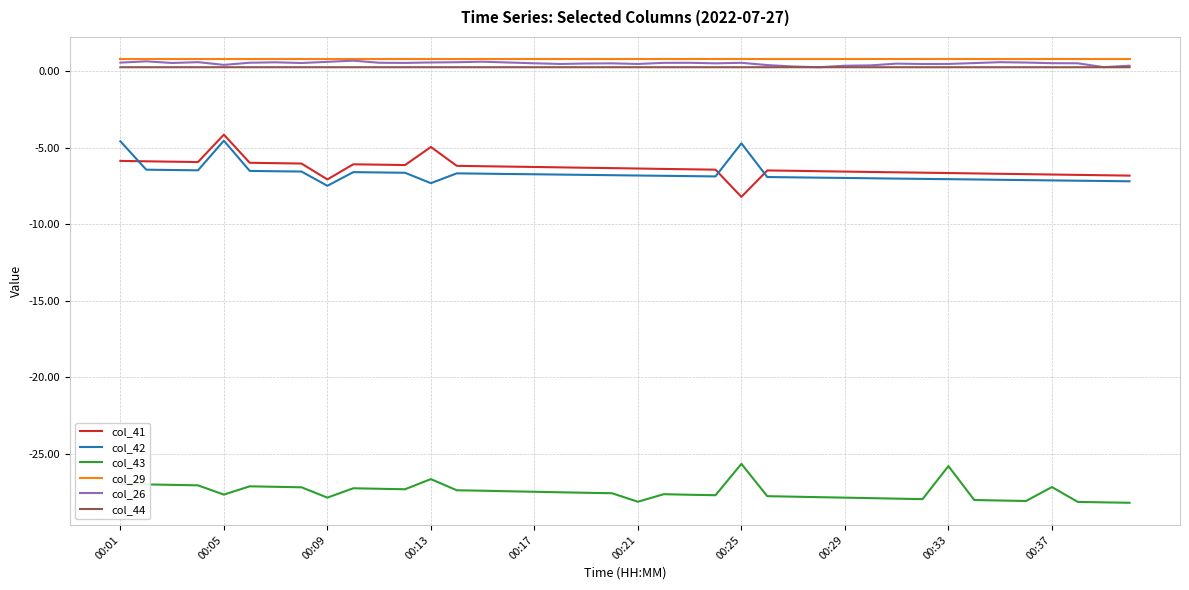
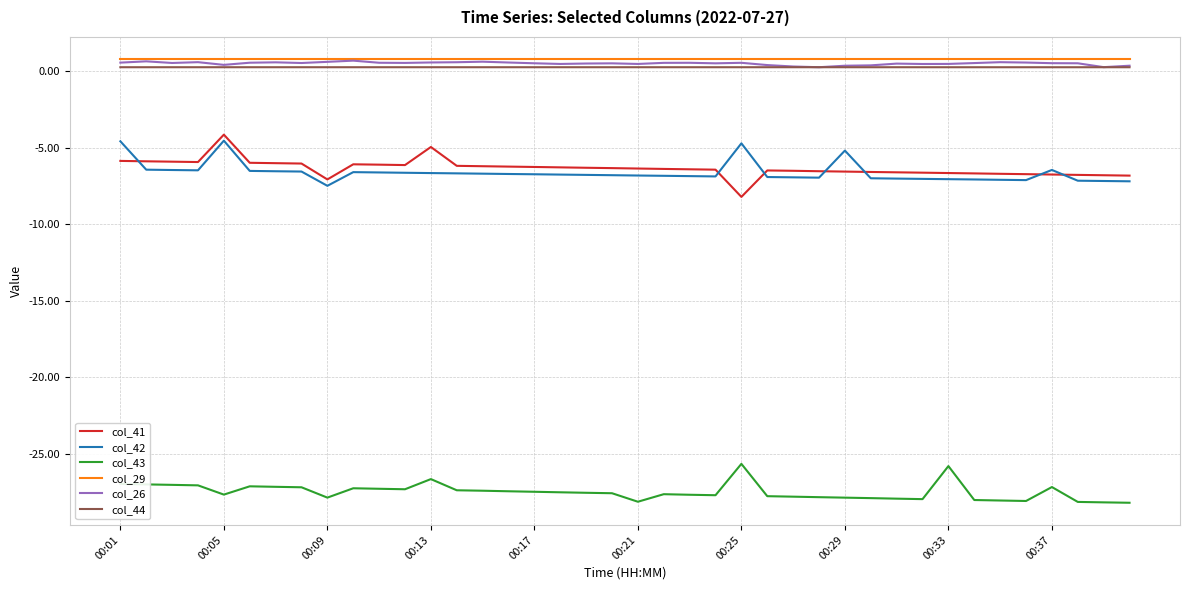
  {
    "col_41": {
      "00:01": -5.9,
      "00:05": -4.1,
      "00:09": -7.1,
      "00:13": -4.9,
      "00:17": -6.3,
      "00:21": -6.4,
      "00:25": -8.2,
      "00:29": -6.6,
      "00:33": -6.7,
      "00:37": -6.7
    },
    "col_42": {
      "00:01": -4.6,
      "00:05": -4.5,
      "00:09": -7.5,
-     "00:13": -7.3,
+     "00:13": -6.7,
      "00:17": -6.7,
      "00:21": -6.8,
      "00:25": -4.7,
-     "00:29": -7.0,
+     "00:29": -5.2,
      "00:33": -7.1,
-     "00:37": -7.1
+     "00:37": -6.5
    },
    "col_43": {
      "00:05": -27.7,
      "00:09": -27.9,
      "00:13": -26.7,
      "00:17": -27.5,
      "00:21": -28.1,
      "00:25": -25.7,
      "00:29": -27.9,
      "00:33": -25.8,
      "00:37": -27.2
    },
    "col_29": {
      "00:01": 0.8,
      "00:05": 0.8,
      "00:09": 0.8,
      "00:13": 0.8,
      "00:17": 0.8,
      "00:21": 0.8,
      "00:25": 0.8,
      "00:29": 0.8,
      "00:33": 0.8,
      "00:37": 0.8
    },
    "col_26": {
      "00:01": 0.6,
      "00:09": 0.6,
      "00:13": 0.6,
      "00:17": 0.5,
      "00:21": 0.5,
      "00:25": 0.6,
      "00:33": 0.5,
      "00:37": 0.5
    },
    "col_44": {
      "00:01": 0.3,
      "00:09": 0.3,
      "00:13": 0.3,
      "00:17": 0.3,
      "00:21": 0.3,
      "00:25": 0.3,
      "00:33": 0.3,
      "00:37": 0.3
    }
  }
